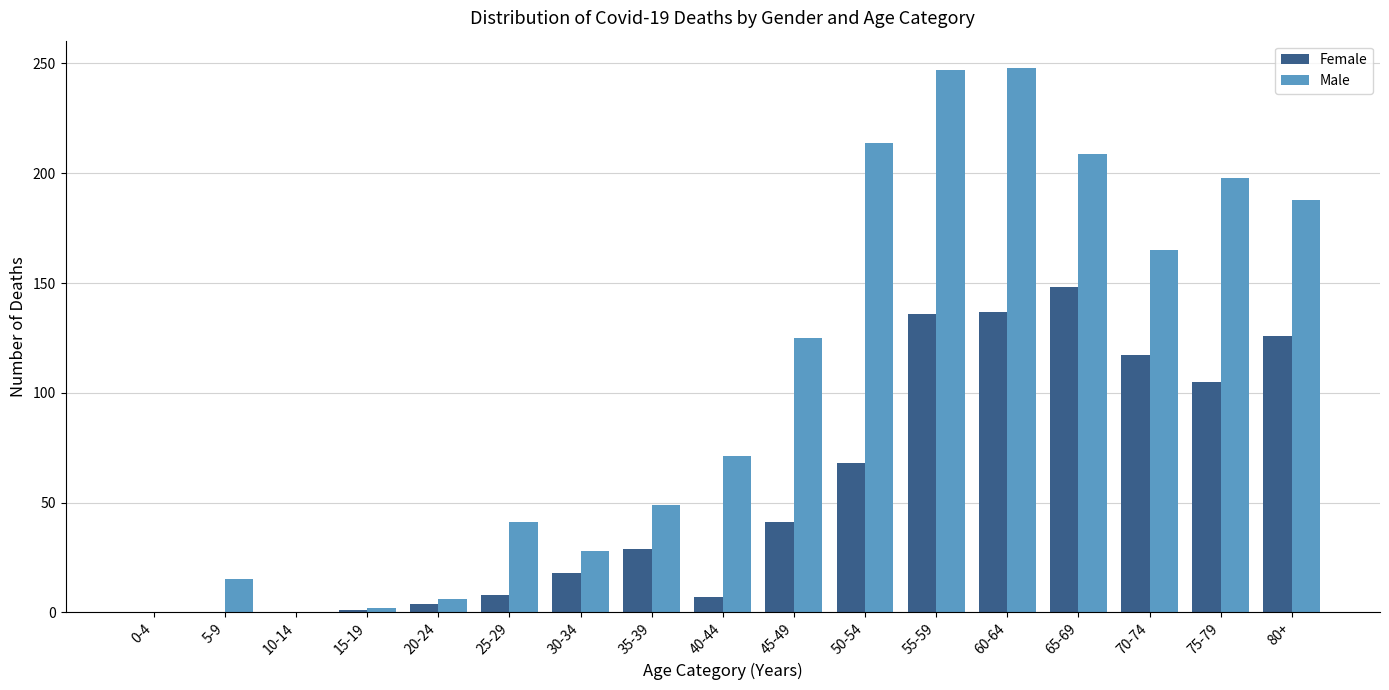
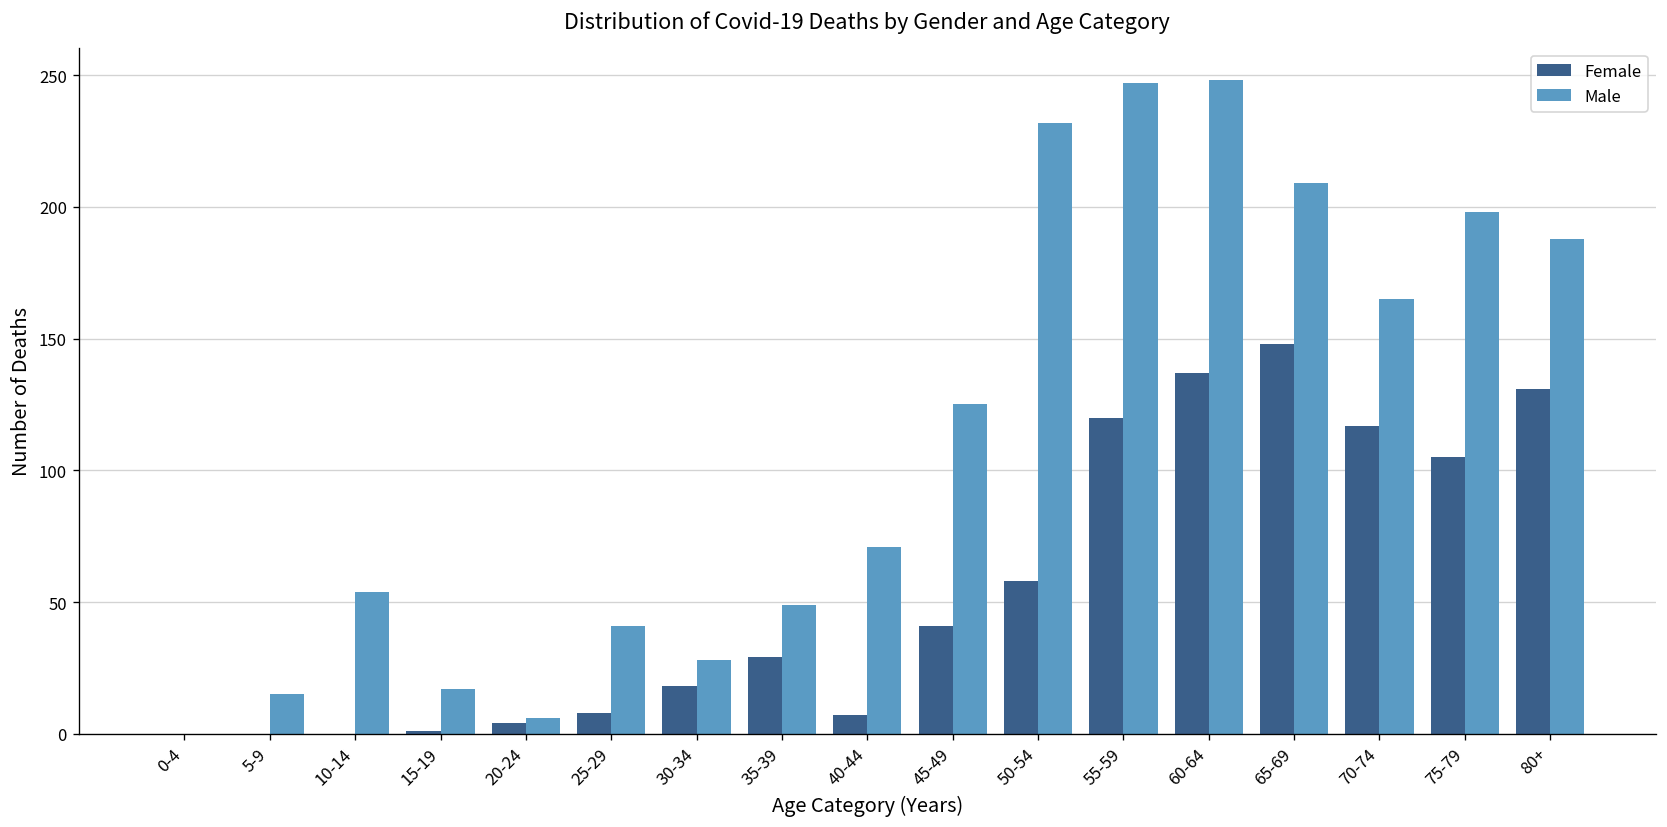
  {
    "Female": {
      "0-4": 0,
      "5-9": 0,
      "10-14": 0,
      "20-24": 4,
      "25-29": 8,
      "30-34": 18,
      "35-39": 29,
      "40-44": 7,
      "45-49": 41,
-     "50-54": 68,
-     "55-59": 136,
+     "50-54": 58,
+     "55-59": 120,
      "60-64": 137,
      "65-69": 148,
      "70-74": 117,
      "75-79": 105,
-     "80+": 126
+     "80+": 131
    },
    "Male": {
      "0-4": 0,
      "5-9": 15,
-     "10-14": 0,
-     "15-19": 2,
+     "10-14": 54,
+     "15-19": 17,
      "20-24": 6,
      "25-29": 41,
      "30-34": 28,
      "35-39": 49,
      "40-44": 71,
      "45-49": 125,
-     "50-54": 214,
+     "50-54": 232,
      "55-59": 247,
      "60-64": 248,
      "65-69": 209,
      "70-74": 165,
      "75-79": 198,
      "80+": 188
    }
  }
